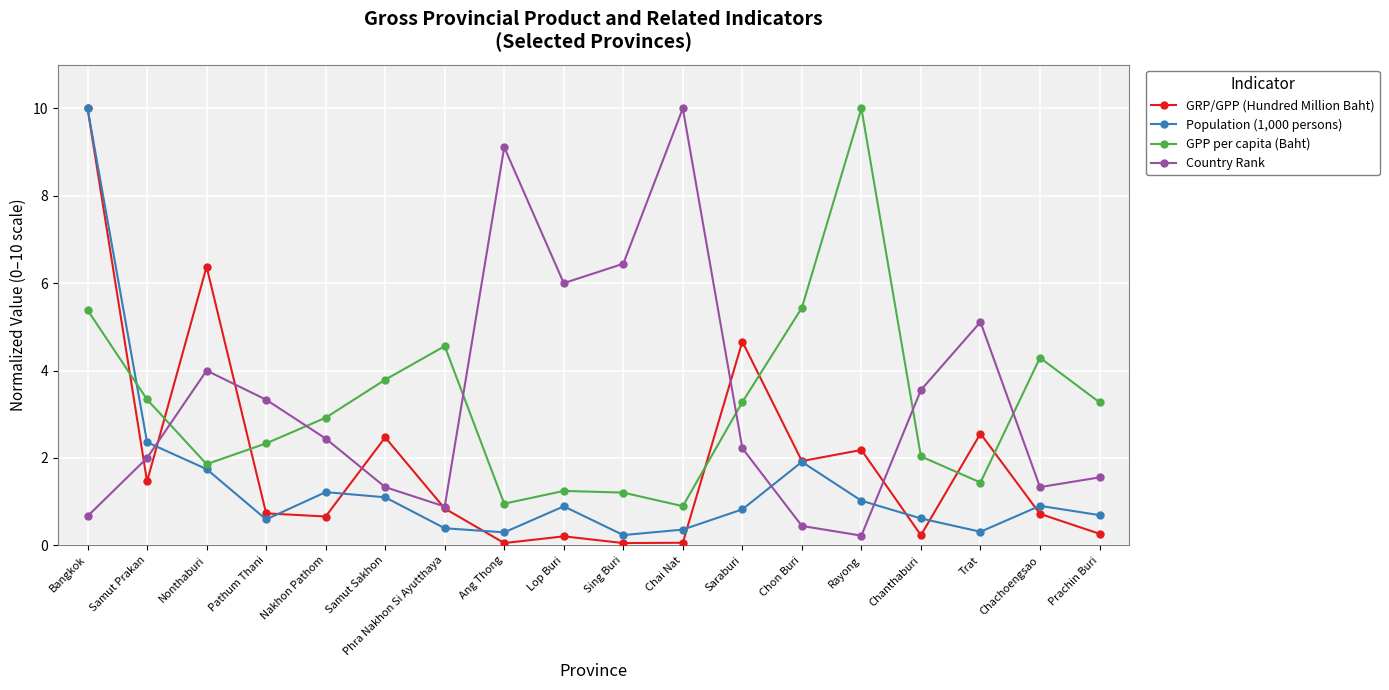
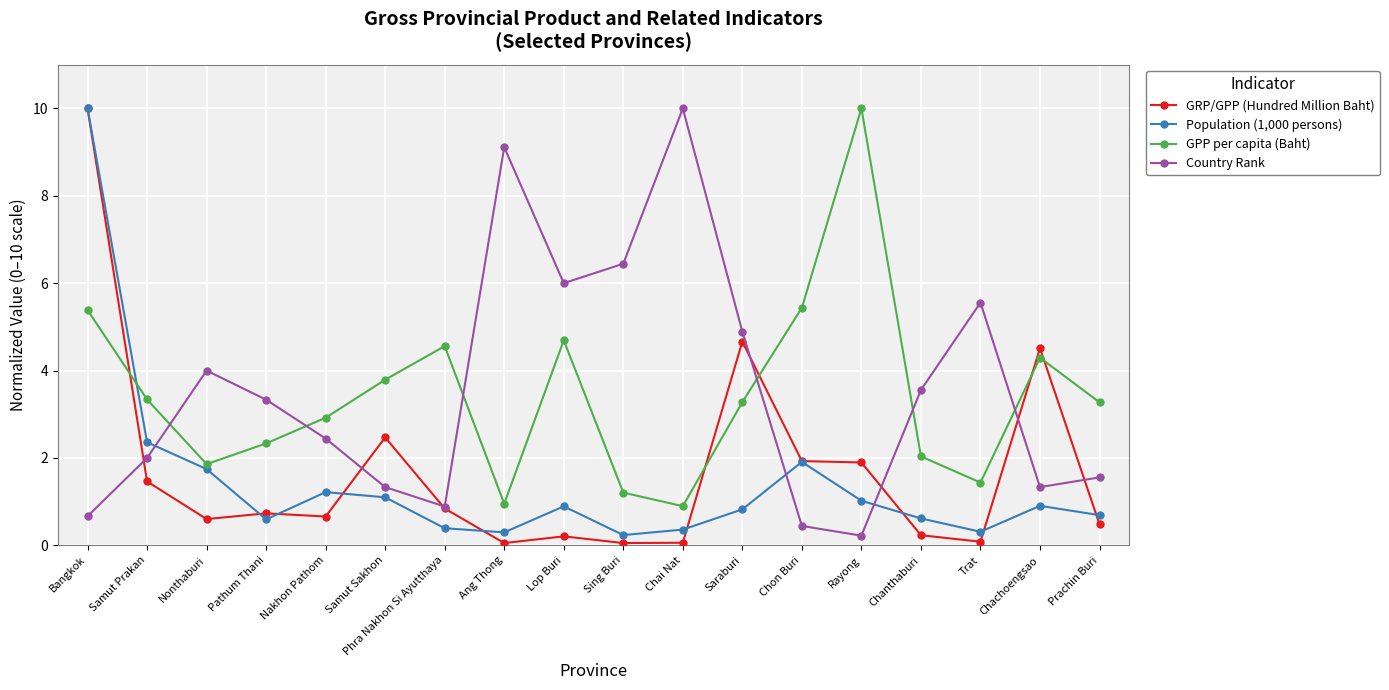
  {
    "GRP/GPP (Hundred Million Baht)": {
      "Samut Prakan": 1.5,
-     "Nonthaburi": 6.4,
+     "Nonthaburi": 0.6,
      "Pathum Thani": 0.7,
      "Nakhon Pathom": 0.7,
      "Samut Sakhon": 2.5,
      "Ang Thong": 0.1,
      "Lop Buri": 0.2,
      "Sing Buri": 0.1,
      "Chai Nat": 0.1,
      "Saraburi": 4.7,
-     "Rayong": 2.2,
+     "Rayong": 1.9,
      "Chanthaburi": 0.2,
-     "Trat": 2.6,
-     "Chachoengsao": 0.7,
-     "Prachin Buri": 0.3
+     "Trat": 0.1,
+     "Chachoengsao": 4.5,
+     "Prachin Buri": 0.5
    },
    "Population (1,000 persons)": {
      "Samut Prakan": 2.4,
      "Nonthaburi": 1.7,
      "Pathum Thani": 0.6,
      "Nakhon Pathom": 1.2,
      "Samut Sakhon": 1.1,
      "Phra Nakhon Si Ayutthaya": 0.4,
      "Ang Thong": 0.3,
      "Lop Buri": 0.9,
      "Sing Buri": 0.2,
      "Chai Nat": 0.4,
      "Saraburi": 0.8,
      "Rayong": 1.0,
      "Chanthaburi": 0.6,
      "Trat": 0.3,
      "Chachoengsao": 0.9,
      "Prachin Buri": 0.7
    },
    "GPP per capita (Baht)": {
      "Bangkok": 5.4,
      "Samut Prakan": 3.3,
      "Nonthaburi": 1.9,
      "Pathum Thani": 2.3,
      "Nakhon Pathom": 2.9,
      "Samut Sakhon": 3.8,
      "Phra Nakhon Si Ayutthaya": 4.6,
      "Ang Thong": 1.0,
-     "Lop Buri": 1.2,
+     "Lop Buri": 4.7,
      "Sing Buri": 1.2,
      "Chai Nat": 0.9,
      "Saraburi": 3.3,
      "Chon Buri": 5.4,
      "Rayong": 10.0,
      "Chanthaburi": 2.0,
      "Trat": 1.4,
      "Chachoengsao": 4.3,
      "Prachin Buri": 3.3
    },
    "Country Rank": {
      "Bangkok": 0.7,
      "Samut Prakan": 2.0,
      "Nonthaburi": 4.0,
      "Pathum Thani": 3.3,
      "Nakhon Pathom": 2.4,
      "Samut Sakhon": 1.3,
      "Ang Thong": 9.1,
      "Lop Buri": 6.0,
      "Sing Buri": 6.4,
      "Chai Nat": 10.0,
-     "Saraburi": 2.2,
+     "Saraburi": 4.9,
      "Chon Buri": 0.4,
      "Rayong": 0.2,
      "Chanthaburi": 3.6,
-     "Trat": 5.1,
+     "Trat": 5.6,
      "Chachoengsao": 1.3,
      "Prachin Buri": 1.6
    }
  }
